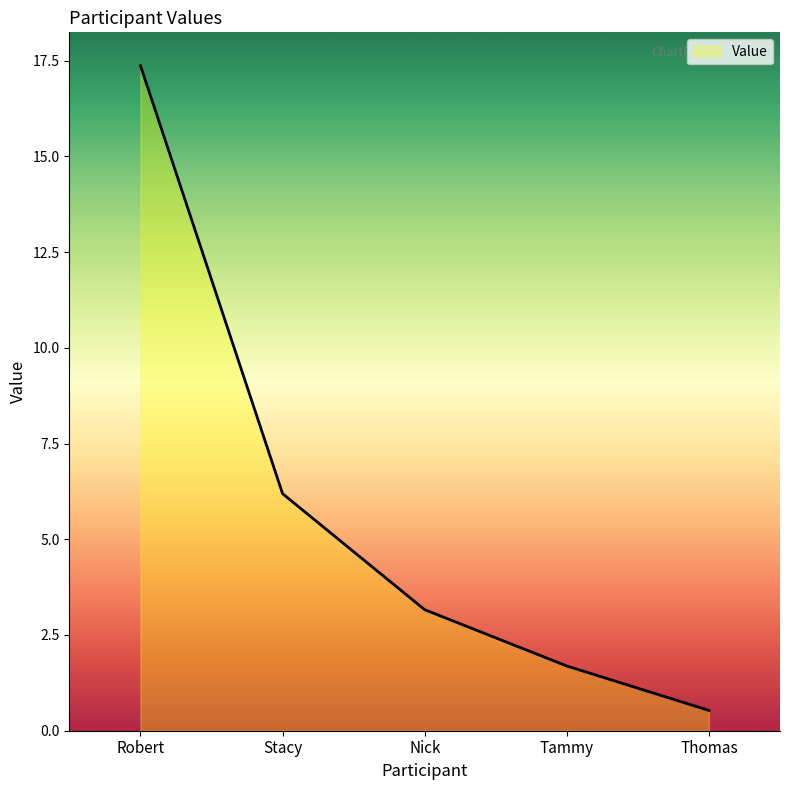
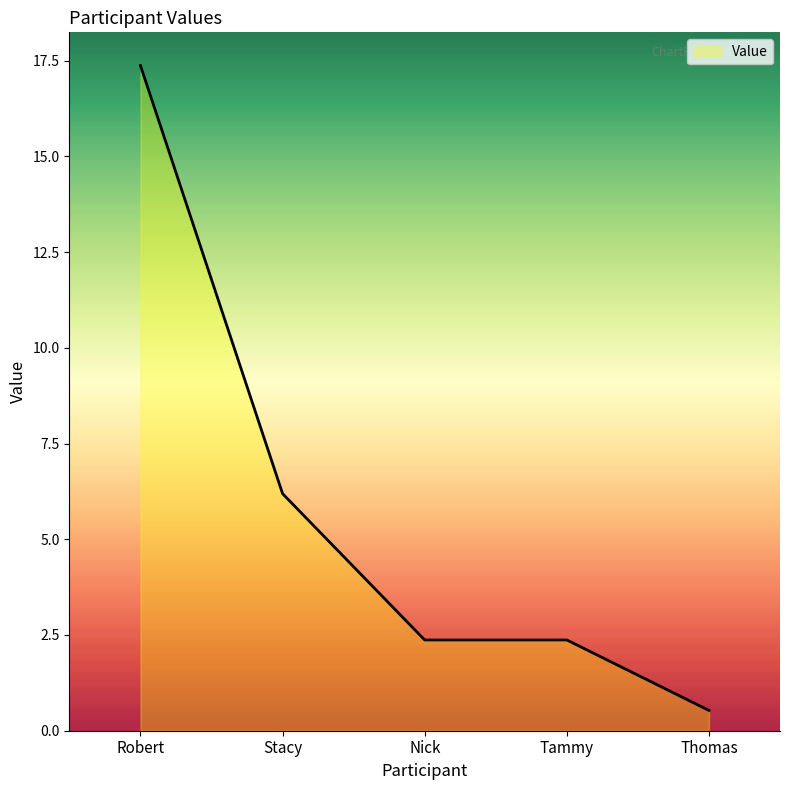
  {
    "Robert": 17.4,
    "Stacy": 6.2,
-   "Nick": 3.2,
-   "Tammy": 1.7,
+   "Nick": 2.4,
+   "Tammy": 2.4,
    "Thomas": 0.5
  }
